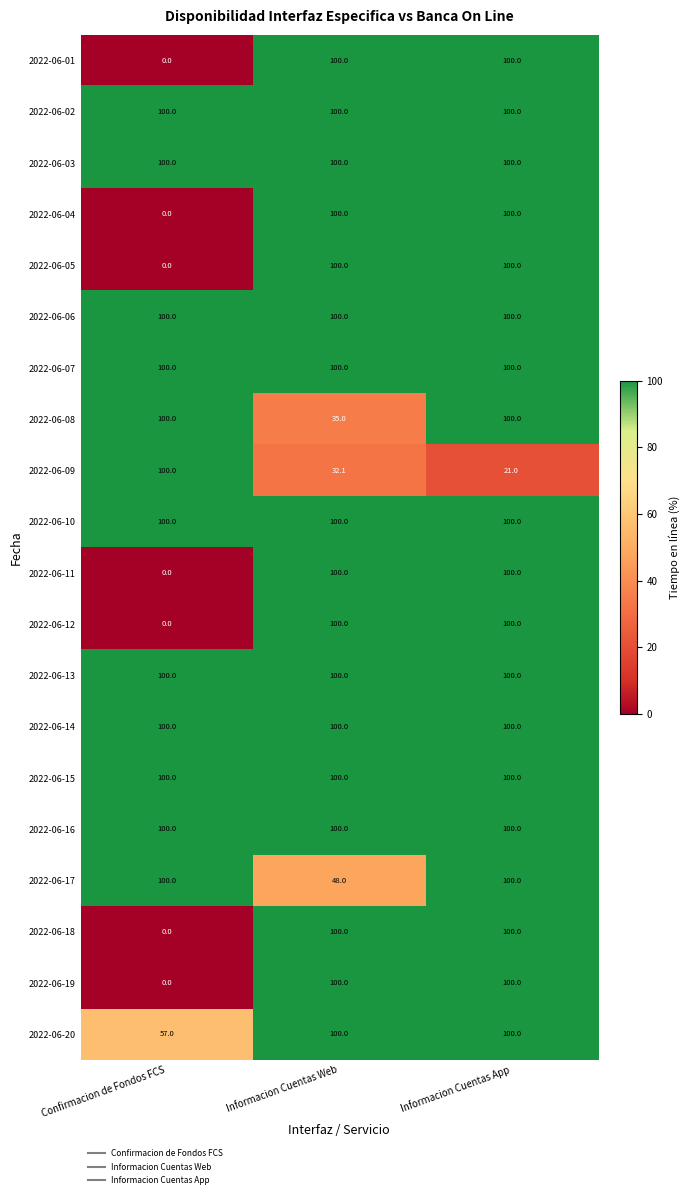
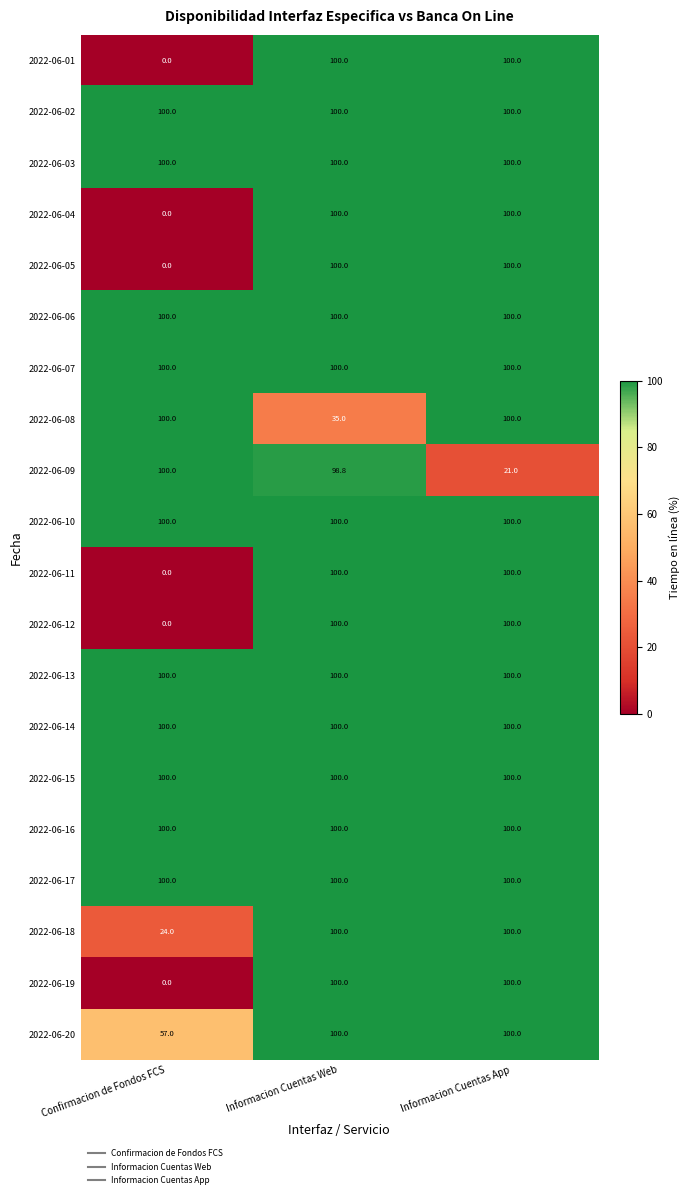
  {
    "2022-06-01": {
      "Confirmacion de Fondos FCS": 0.0,
      "Informacion Cuentas Web": 100.0,
      "Informacion Cuentas App": 100.0
    },
    "2022-06-02": {
      "Confirmacion de Fondos FCS": 100.0,
      "Informacion Cuentas Web": 100.0,
      "Informacion Cuentas App": 100.0
    },
    "2022-06-03": {
      "Confirmacion de Fondos FCS": 100.0,
      "Informacion Cuentas Web": 100.0,
      "Informacion Cuentas App": 100.0
    },
    "2022-06-04": {
      "Confirmacion de Fondos FCS": 0.0,
      "Informacion Cuentas Web": 100.0,
      "Informacion Cuentas App": 100.0
    },
    "2022-06-05": {
      "Confirmacion de Fondos FCS": 0.0,
      "Informacion Cuentas Web": 100.0,
      "Informacion Cuentas App": 100.0
    },
    "2022-06-06": {
      "Confirmacion de Fondos FCS": 100.0,
      "Informacion Cuentas Web": 100.0,
      "Informacion Cuentas App": 100.0
    },
    "2022-06-07": {
      "Confirmacion de Fondos FCS": 100.0,
      "Informacion Cuentas Web": 100.0,
      "Informacion Cuentas App": 100.0
    },
    "2022-06-08": {
      "Confirmacion de Fondos FCS": 100.0,
      "Informacion Cuentas Web": 35.0,
      "Informacion Cuentas App": 100.0
    },
    "2022-06-09": {
      "Confirmacion de Fondos FCS": 100.0,
-     "Informacion Cuentas Web": 32.1,
+     "Informacion Cuentas Web": 98.8,
      "Informacion Cuentas App": 21.0
    },
    "2022-06-10": {
      "Confirmacion de Fondos FCS": 100.0,
      "Informacion Cuentas Web": 100.0,
      "Informacion Cuentas App": 100.0
    },
    "2022-06-11": {
      "Confirmacion de Fondos FCS": 0.0,
      "Informacion Cuentas Web": 100.0,
      "Informacion Cuentas App": 100.0
    },
    "2022-06-12": {
      "Confirmacion de Fondos FCS": 0.0,
      "Informacion Cuentas Web": 100.0,
      "Informacion Cuentas App": 100.0
    },
    "2022-06-13": {
      "Confirmacion de Fondos FCS": 100.0,
      "Informacion Cuentas Web": 100.0,
      "Informacion Cuentas App": 100.0
    },
    "2022-06-14": {
      "Confirmacion de Fondos FCS": 100.0,
      "Informacion Cuentas Web": 100.0,
      "Informacion Cuentas App": 100.0
    },
    "2022-06-15": {
      "Confirmacion de Fondos FCS": 100.0,
      "Informacion Cuentas Web": 100.0,
      "Informacion Cuentas App": 100.0
    },
    "2022-06-16": {
      "Confirmacion de Fondos FCS": 100.0,
      "Informacion Cuentas Web": 100.0,
      "Informacion Cuentas App": 100.0
    },
    "2022-06-17": {
      "Confirmacion de Fondos FCS": 100.0,
-     "Informacion Cuentas Web": 48.0,
+     "Informacion Cuentas Web": 100.0,
      "Informacion Cuentas App": 100.0
    },
    "2022-06-18": {
-     "Confirmacion de Fondos FCS": 0.0,
+     "Confirmacion de Fondos FCS": 24.0,
      "Informacion Cuentas Web": 100.0,
      "Informacion Cuentas App": 100.0
    },
    "2022-06-19": {
      "Confirmacion de Fondos FCS": 0.0,
      "Informacion Cuentas Web": 100.0,
      "Informacion Cuentas App": 100.0
    },
    "2022-06-20": {
      "Confirmacion de Fondos FCS": 57.0,
      "Informacion Cuentas Web": 100.0,
      "Informacion Cuentas App": 100.0
    }
  }
